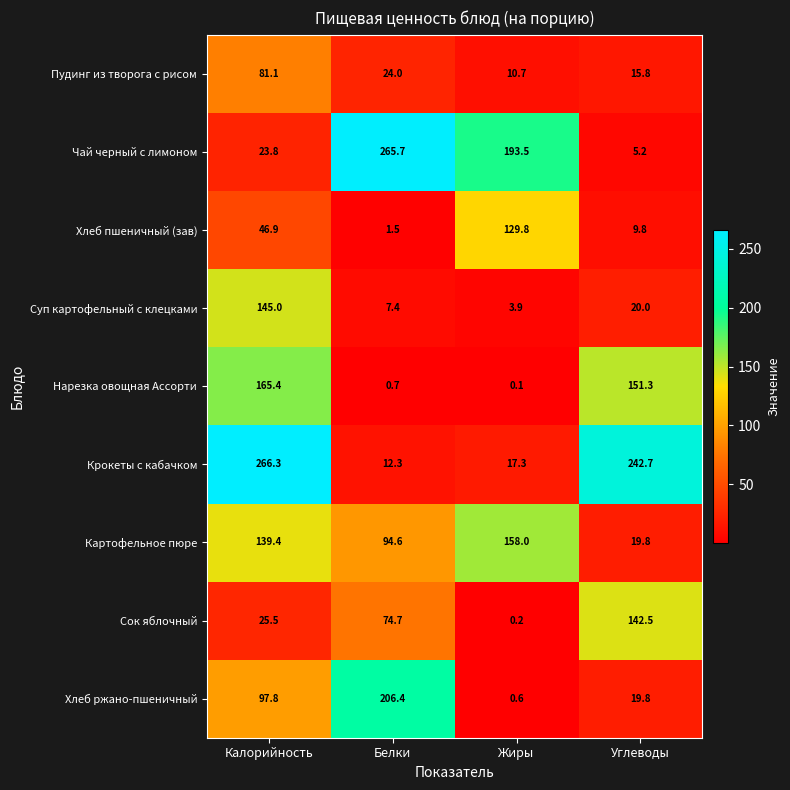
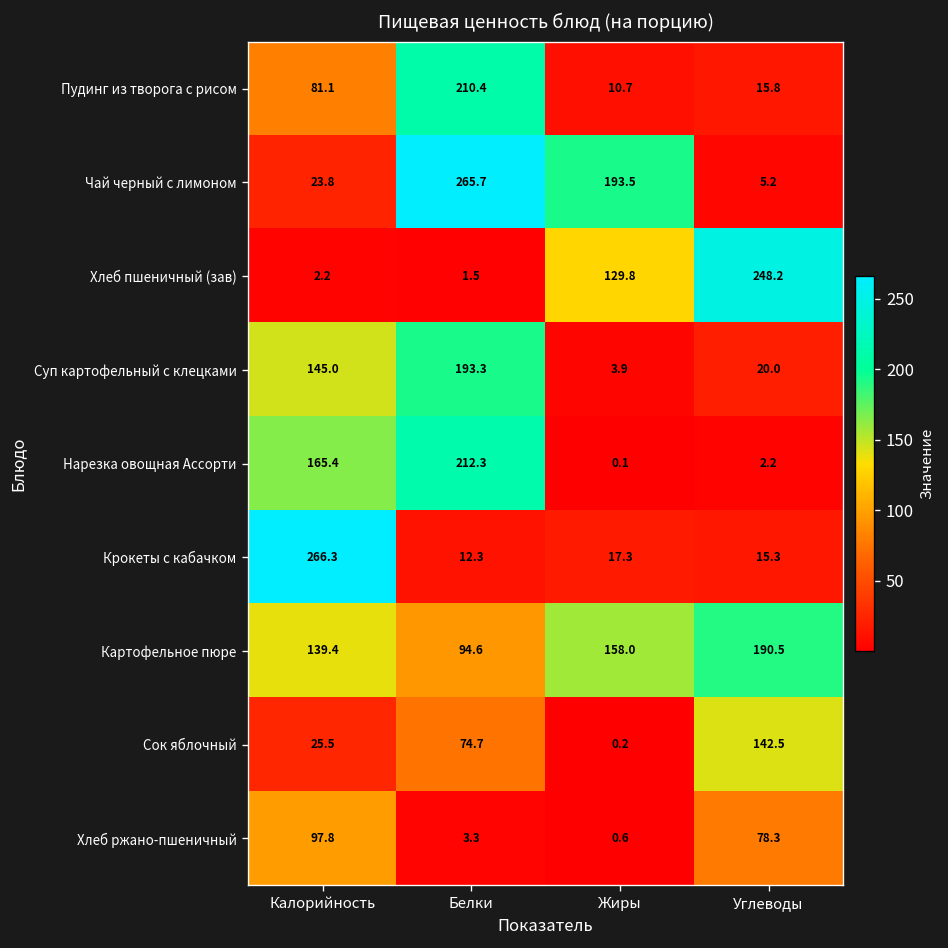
  {
    "Пудинг из творога с рисом": {
      "Калорийность": 81.1,
-     "Белки": 24.0,
+     "Белки": 210.4,
      "Жиры": 10.7,
      "Углеводы": 15.8
    },
    "Чай черный с лимоном": {
      "Калорийность": 23.8,
      "Белки": 265.7,
      "Жиры": 193.5,
      "Углеводы": 5.2
    },
    "Хлеб пшеничный (зав)": {
-     "Калорийность": 46.9,
+     "Калорийность": 2.2,
      "Белки": 1.5,
      "Жиры": 129.8,
-     "Углеводы": 9.8
+     "Углеводы": 248.2
    },
    "Суп картофельный с клецками": {
      "Калорийность": 145.0,
-     "Белки": 7.4,
+     "Белки": 193.3,
      "Жиры": 3.9,
      "Углеводы": 20.0
    },
    "Нарезка овощная Ассорти": {
      "Калорийность": 165.4,
-     "Белки": 0.7,
+     "Белки": 212.3,
      "Жиры": 0.1,
-     "Углеводы": 151.3
+     "Углеводы": 2.2
    },
    "Крокеты с кабачком": {
      "Калорийность": 266.3,
      "Белки": 12.3,
      "Жиры": 17.3,
-     "Углеводы": 242.7
+     "Углеводы": 15.3
    },
    "Картофельное пюре": {
      "Калорийность": 139.4,
      "Белки": 94.6,
      "Жиры": 158.0,
-     "Углеводы": 19.8
+     "Углеводы": 190.5
    },
    "Сок яблочный": {
      "Калорийность": 25.5,
      "Белки": 74.7,
      "Жиры": 0.2,
      "Углеводы": 142.5
    },
    "Хлеб ржано-пшеничный": {
      "Калорийность": 97.8,
-     "Белки": 206.4,
+     "Белки": 3.3,
      "Жиры": 0.6,
-     "Углеводы": 19.8
+     "Углеводы": 78.3
    }
  }
